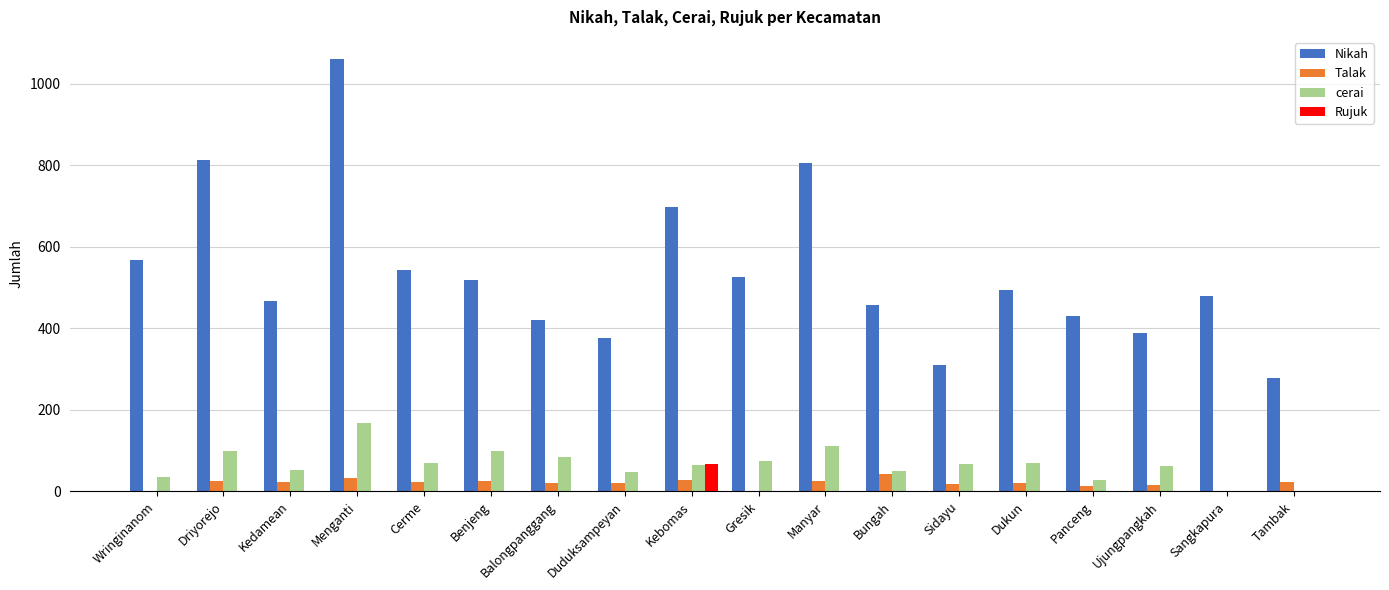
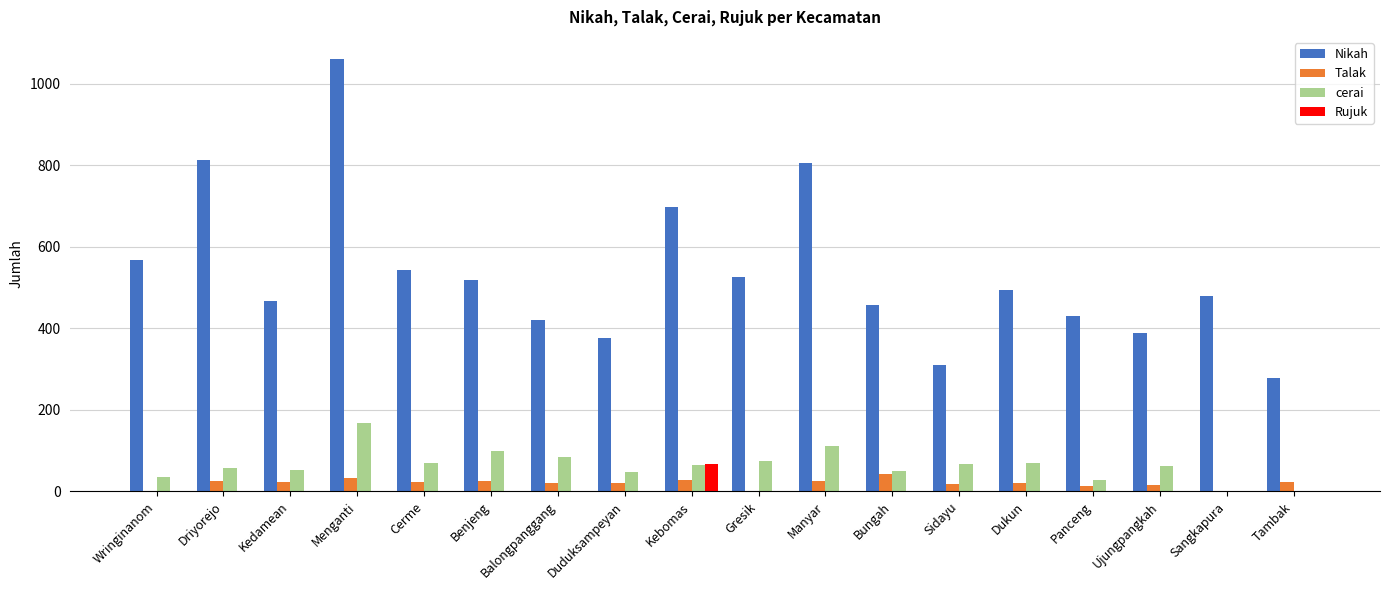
  {
    "Nikah": {
      "Wringinanom": 570,
      "Driyorejo": 810,
      "Kedamean": 470,
      "Menganti": 1060,
      "Cerme": 540,
      "Benjeng": 520,
      "Balongpanggang": 420,
      "Duduksampeyan": 380,
      "Kebomas": 700,
      "Gresik": 530,
      "Manyar": 810,
      "Bungah": 460,
      "Sidayu": 310,
      "Dukun": 500,
      "Panceng": 430,
      "Ujungpangkah": 390,
      "Sangkapura": 480,
      "Tambak": 280
    },
    "Talak": {
      "Driyorejo": 20,
      "Kedamean": 20,
      "Menganti": 30,
      "Cerme": 20,
      "Benjeng": 30,
      "Balongpanggang": 20,
      "Duduksampeyan": 20,
      "Kebomas": 30,
      "Gresik": 0,
      "Manyar": 30,
      "Bungah": 40,
      "Sidayu": 20,
      "Dukun": 20,
      "Panceng": 10,
      "Ujungpangkah": 20,
      "Sangkapura": 0,
      "Tambak": 20
    },
    "cerai": {
      "Wringinanom": 40,
-     "Driyorejo": 100,
+     "Driyorejo": 60,
      "Kedamean": 50,
      "Menganti": 170,
      "Cerme": 70,
      "Benjeng": 100,
      "Balongpanggang": 80,
      "Duduksampeyan": 50,
      "Kebomas": 70,
      "Gresik": 80,
      "Manyar": 110,
      "Bungah": 50,
      "Sidayu": 70,
      "Dukun": 70,
      "Panceng": 30,
      "Ujungpangkah": 60,
      "Sangkapura": 0,
      "Tambak": 0
    },
    "Rujuk": {
      "Wringinanom": 0,
      "Driyorejo": 0,
      "Kedamean": 0,
      "Menganti": 0,
      "Cerme": 0,
      "Benjeng": 0,
      "Balongpanggang": 0,
      "Duduksampeyan": 0,
      "Kebomas": 70,
      "Gresik": 0,
      "Manyar": 0,
      "Bungah": 0,
      "Sidayu": 0,
      "Dukun": 0,
      "Panceng": 0,
      "Ujungpangkah": 0,
      "Sangkapura": 0,
      "Tambak": 0
    }
  }
